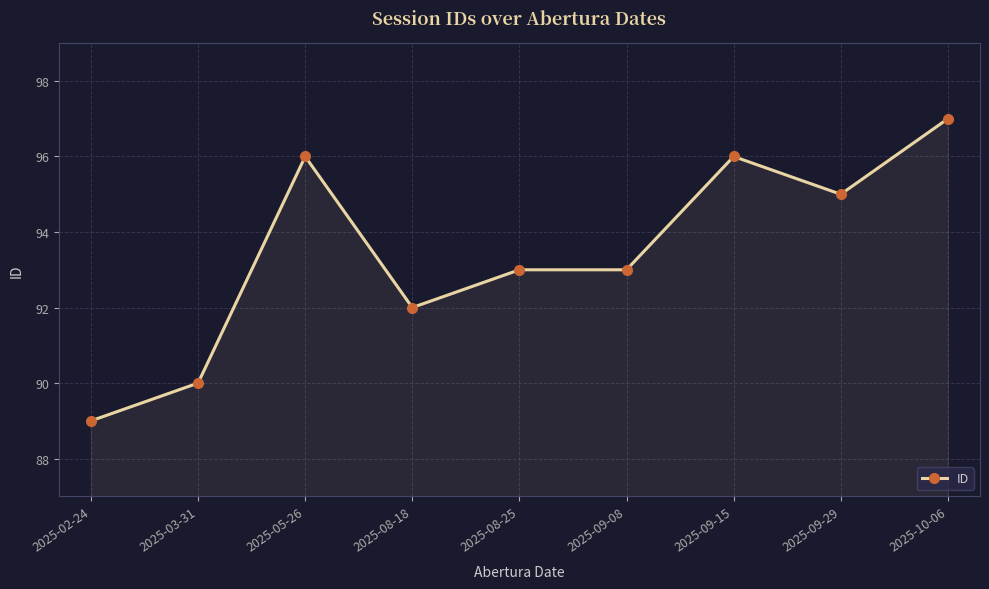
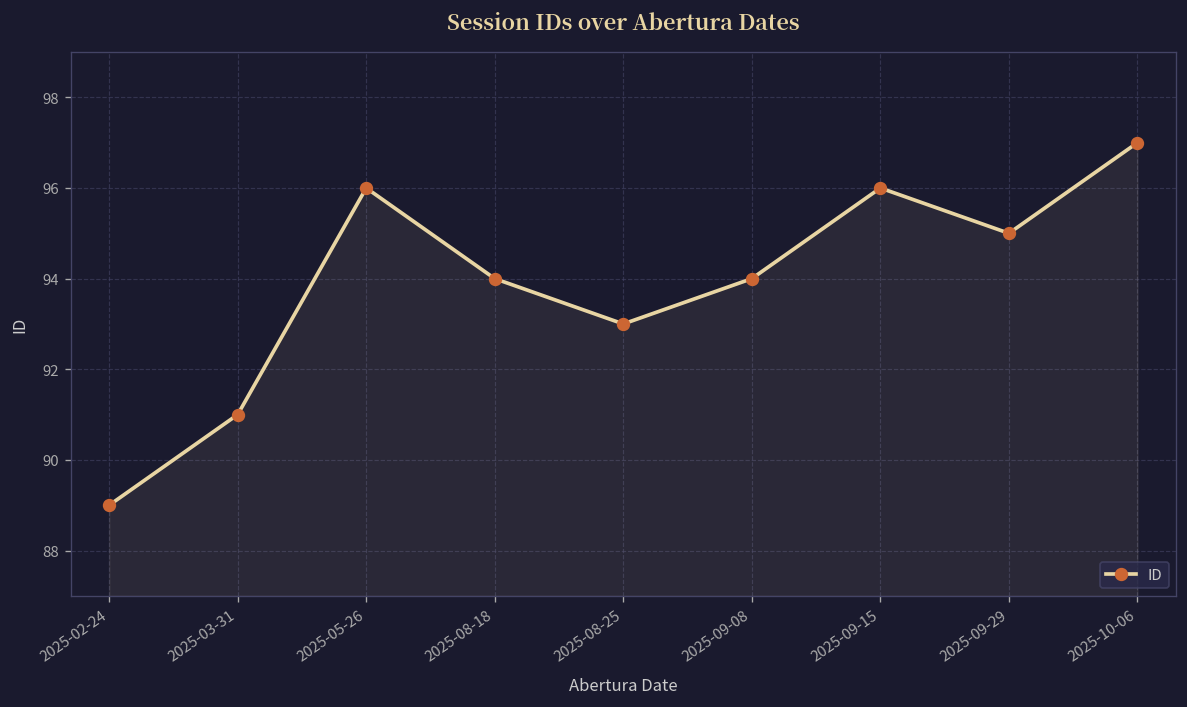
  {
    "2025-02-24": 89,
-   "2025-03-31": 90,
+   "2025-03-31": 91,
    "2025-05-26": 96,
-   "2025-08-18": 92,
+   "2025-08-18": 94,
    "2025-08-25": 93,
-   "2025-09-08": 93,
+   "2025-09-08": 94,
    "2025-09-15": 96,
    "2025-09-29": 95,
    "2025-10-06": 97
  }
